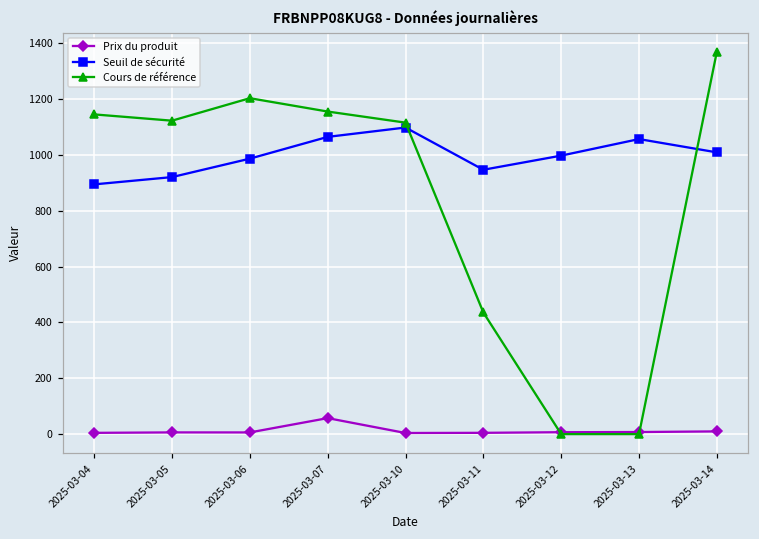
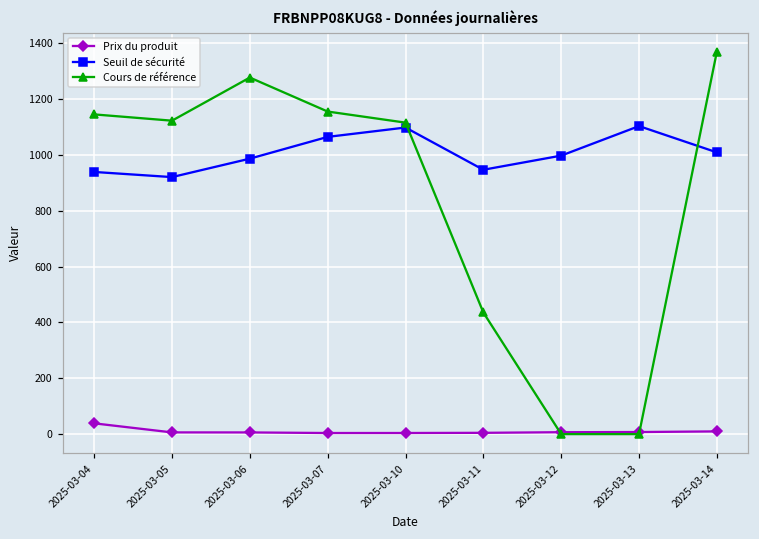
  {
    "Prix du produit": {
-     "2025-03-04": 0,
+     "2025-03-04": 40,
      "2025-03-05": 10,
      "2025-03-06": 10,
-     "2025-03-07": 60,
+     "2025-03-07": 0,
      "2025-03-10": 0,
      "2025-03-11": 0,
      "2025-03-14": 10
    },
    "Seuil de sécurité": {
-     "2025-03-04": 890,
+     "2025-03-04": 940,
      "2025-03-05": 920,
      "2025-03-06": 990,
      "2025-03-07": 1060,
      "2025-03-10": 1100,
      "2025-03-11": 950,
      "2025-03-12": 1000,
-     "2025-03-13": 1060,
+     "2025-03-13": 1100,
      "2025-03-14": 1010
    },
    "Cours de référence": {
      "2025-03-04": 1140,
      "2025-03-05": 1120,
-     "2025-03-06": 1200,
+     "2025-03-06": 1280,
      "2025-03-07": 1150,
      "2025-03-10": 1120,
      "2025-03-11": 440,
      "2025-03-14": 1370
    }
  }
